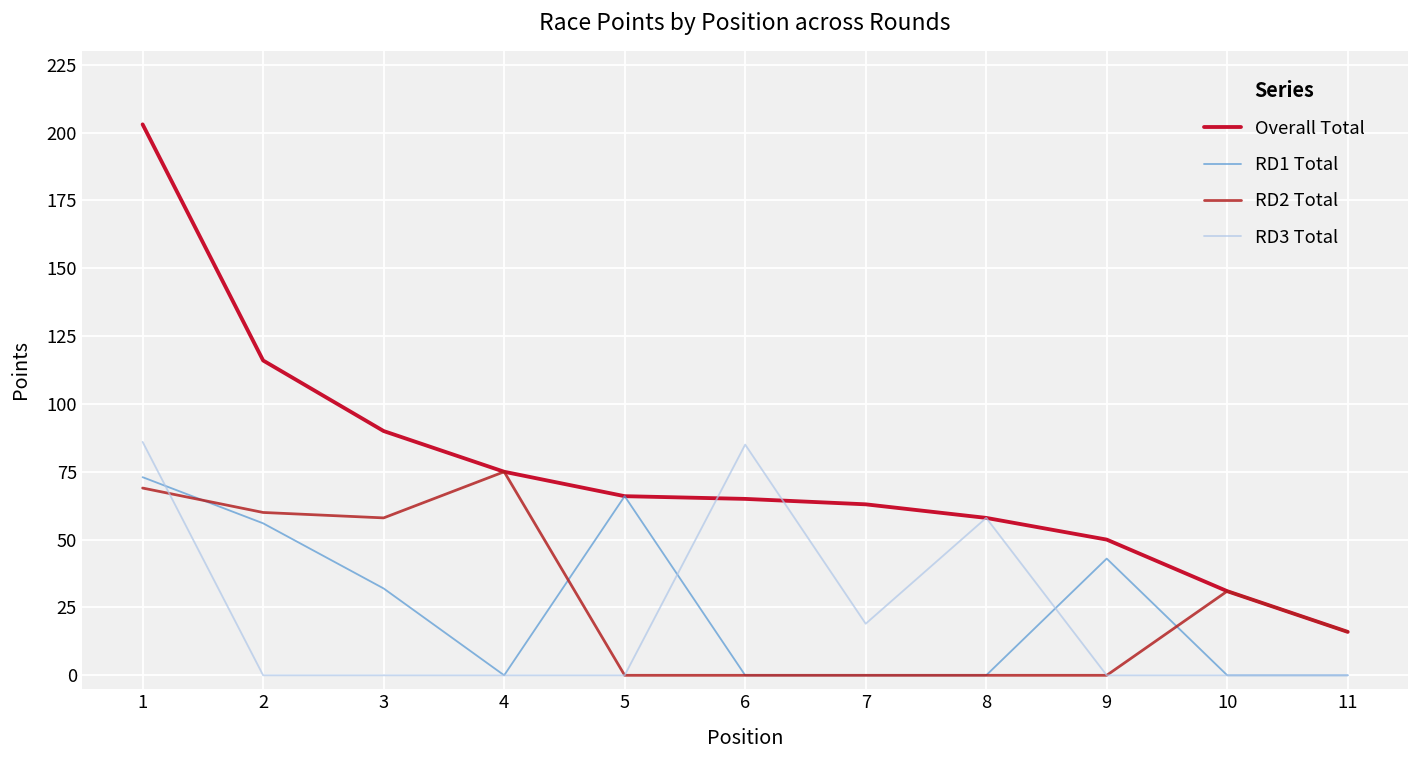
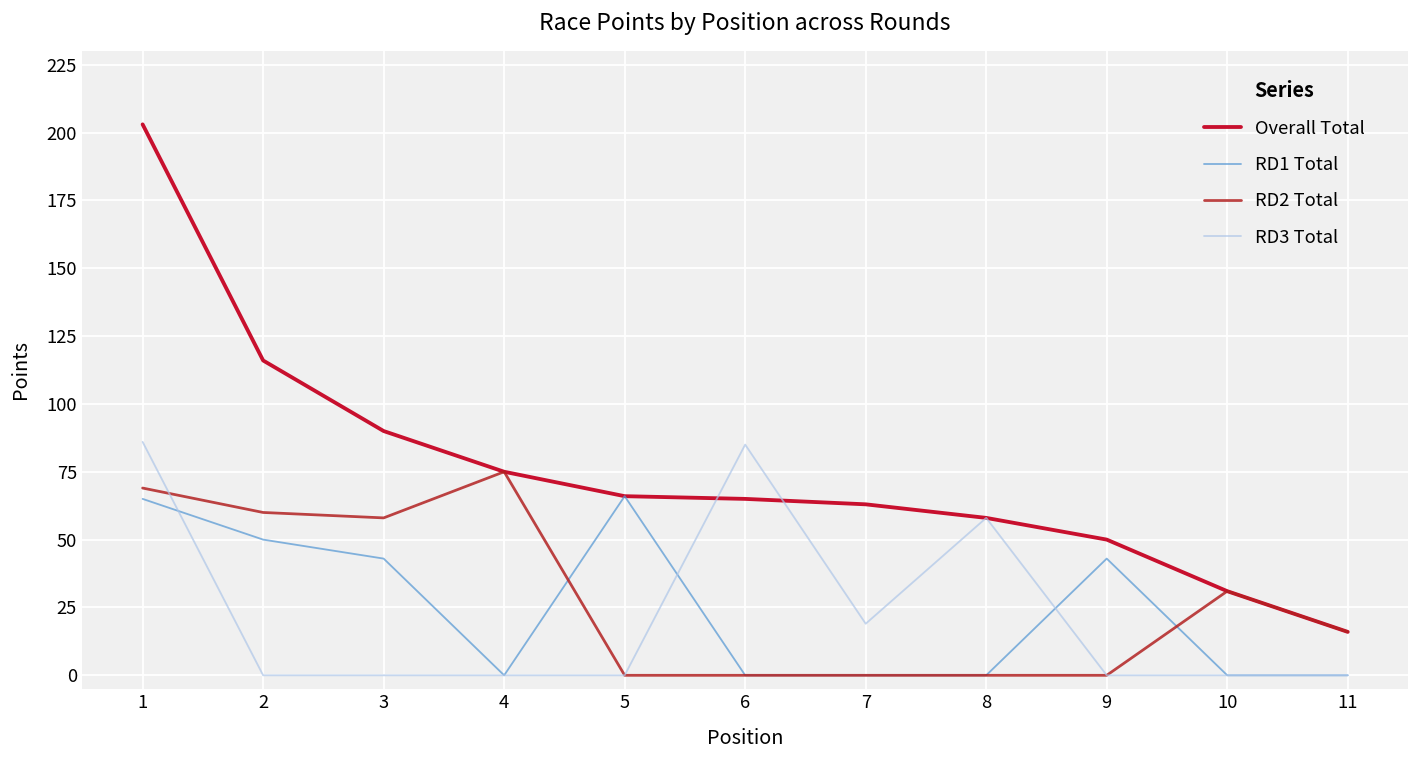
  {
    "RD1 Total": {
-     "1": 73,
-     "2": 56,
-     "3": 32,
+     "1": 65,
+     "2": 50,
+     "3": 43,
      "9": 43
    },
    "RD3 Total": {
      "1": 86,
      "2": 0,
      "3": 0,
      "6": 85,
      "7": 19
    }
  }
